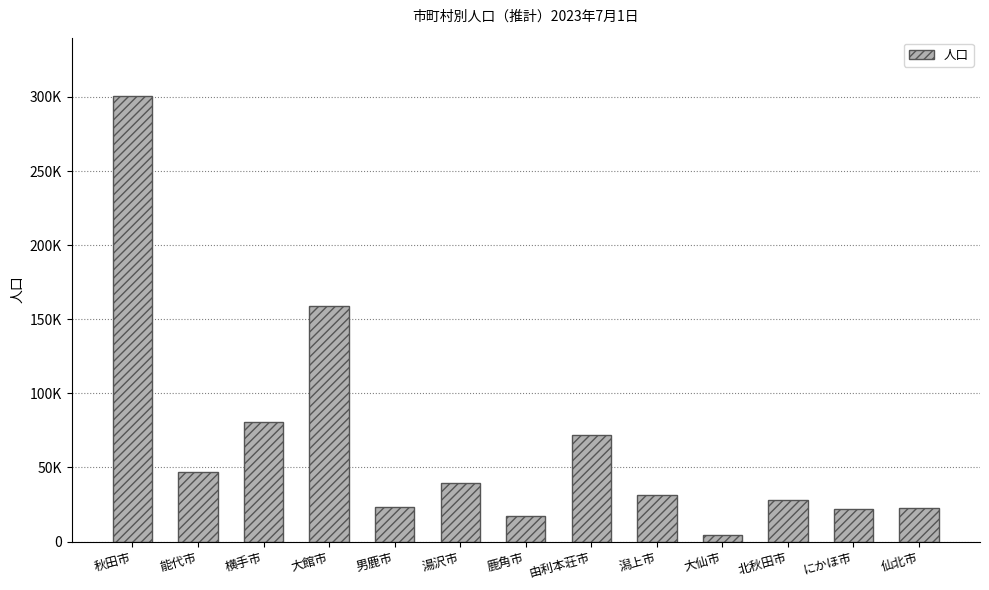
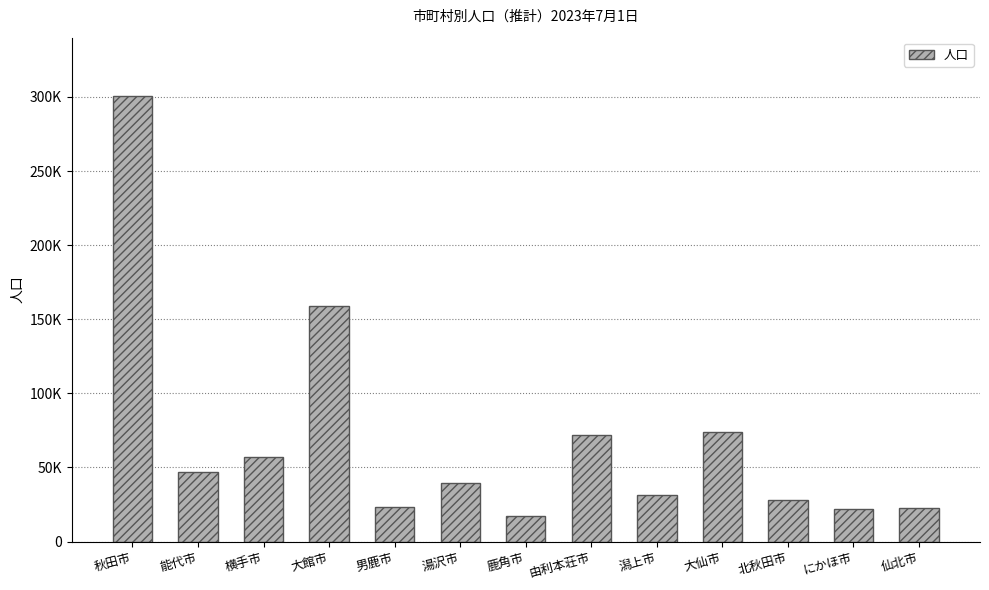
  {
    "秋田市": 301000,
    "能代市": 47000,
-   "横手市": 81000,
+   "横手市": 57000,
    "大館市": 159000,
    "男鹿市": 23000,
    "湯沢市": 39000,
    "鹿角市": 17000,
    "由利本荘市": 72000,
    "潟上市": 31000,
-   "大仙市": 5000,
+   "大仙市": 74000,
    "北秋田市": 28000,
    "にかほ市": 22000,
    "仙北市": 23000
  }
